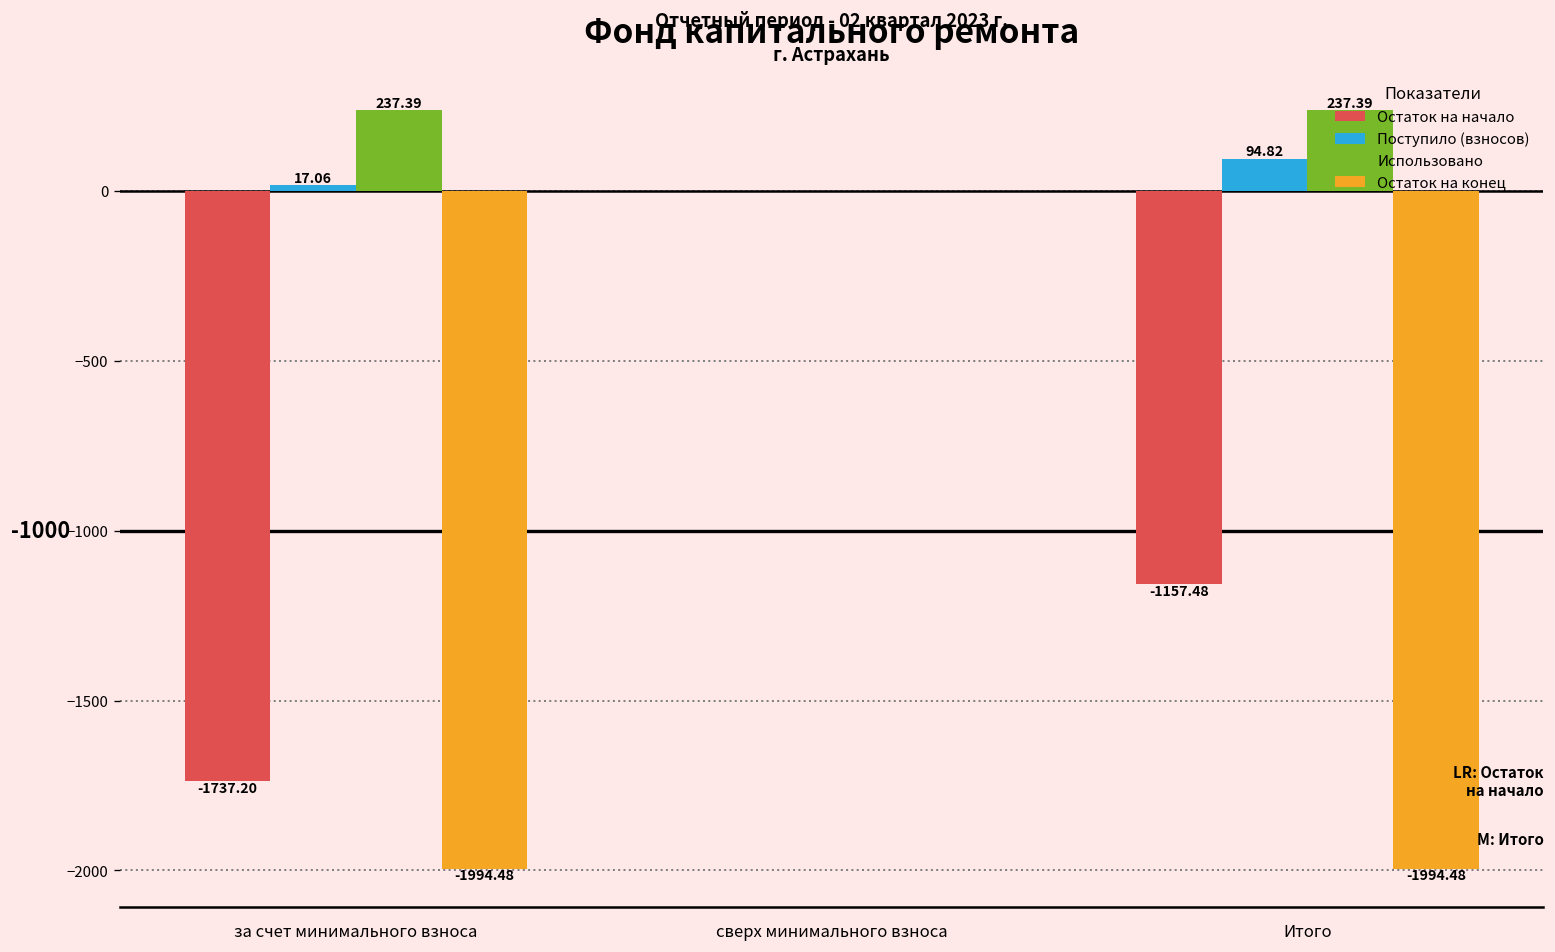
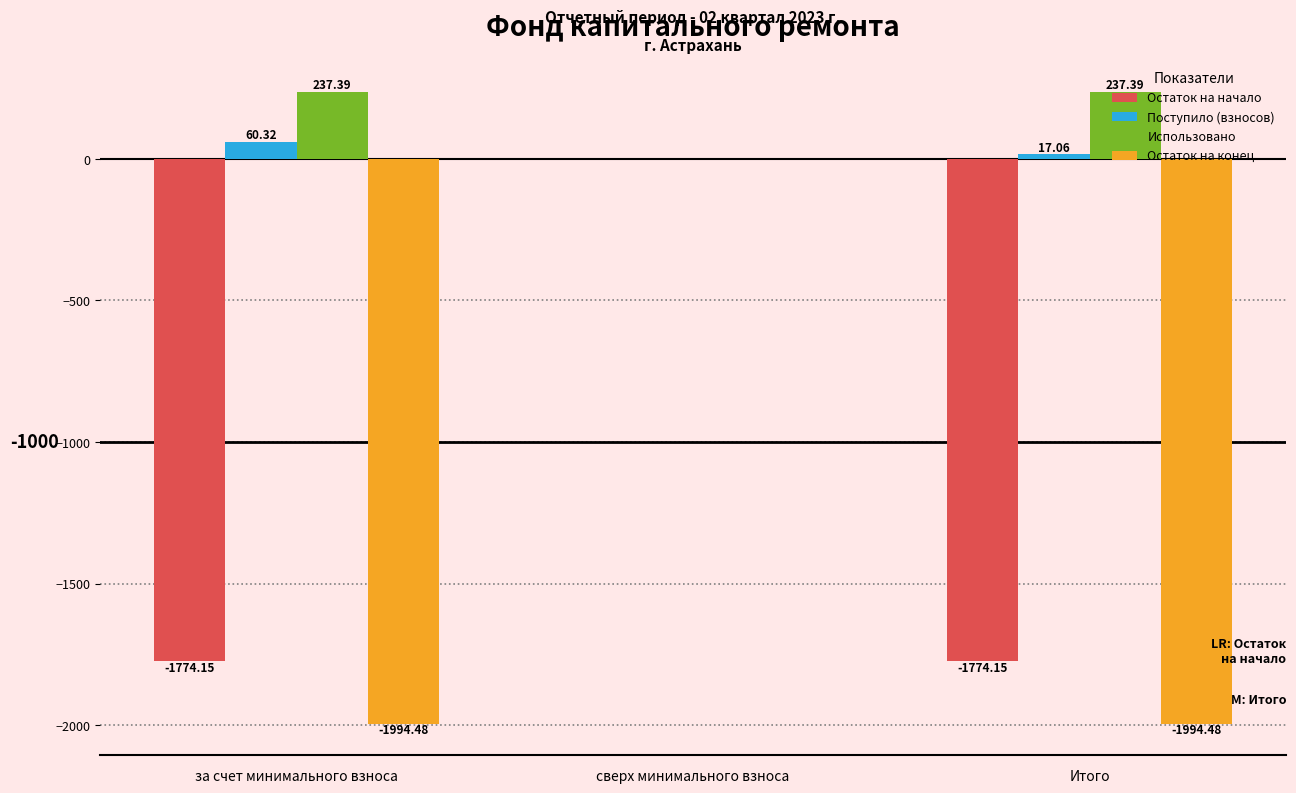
  {
    "Остаток на начало": {
-     "за счет минимального взноса": -1737.20,
-     "Итого": -1157.48
+     "за счет минимального взноса": -1774.15,
+     "Итого": -1774.15
    },
    "Поступило (взносов)": {
-     "за счет минимального взноса": 17.06,
-     "Итого": 94.82
+     "за счет минимального взноса": 60.32,
+     "Итого": 17.06
    },
    "Использовано": {
      "за счет минимального взноса": 237.39,
      "Итого": 237.39
    },
    "Остаток на конец": {
      "за счет минимального взноса": -1994.48,
      "Итого": -1994.48
    }
  }
